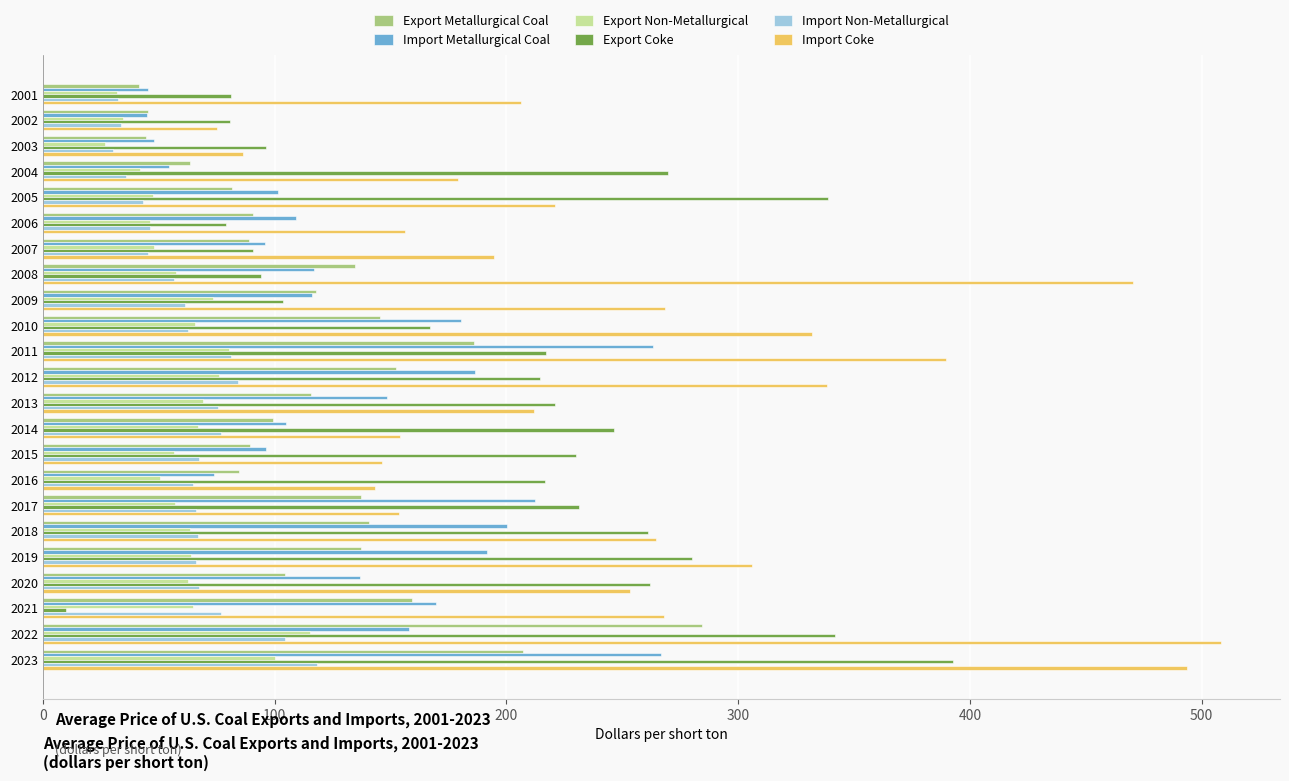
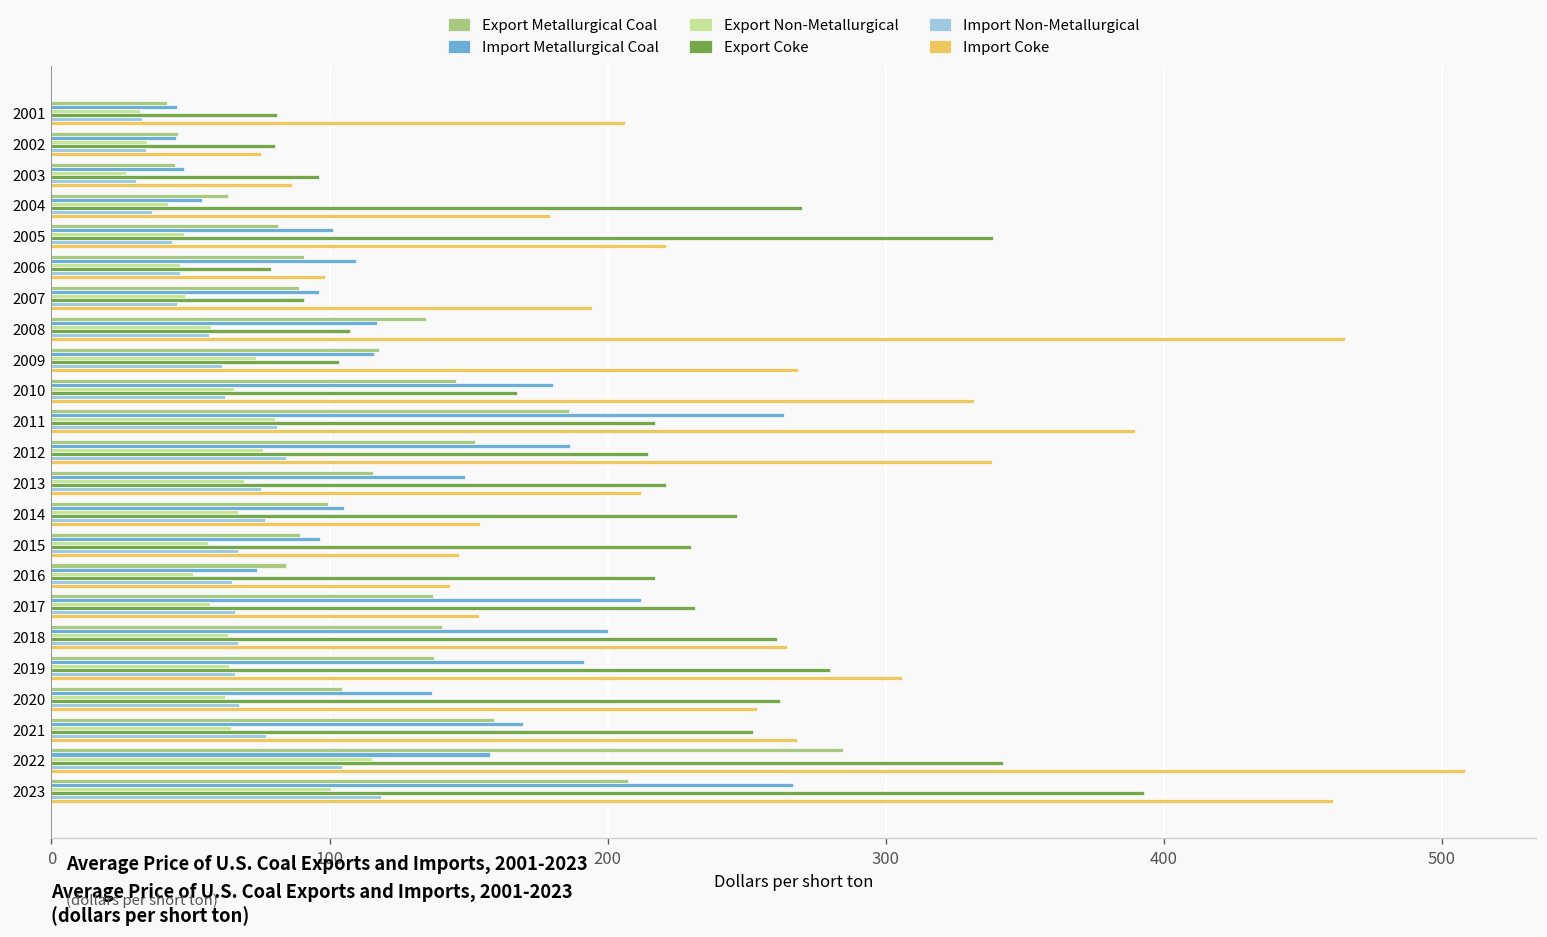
  {
    "Export Coke": {
      "2001": 81,
      "2002": 81,
      "2003": 96,
      "2004": 270,
      "2005": 339,
      "2006": 79,
      "2007": 91,
-     "2008": 94,
+     "2008": 107,
      "2009": 103,
      "2010": 167,
      "2011": 217,
      "2012": 215,
      "2013": 221,
      "2014": 247,
      "2015": 230,
      "2016": 217,
      "2017": 231,
      "2018": 261,
      "2019": 280,
      "2020": 262,
-     "2021": 10,
+     "2021": 252,
      "2022": 342,
      "2023": 393
    },
    "Import Coke": {
      "2001": 206,
      "2002": 75,
      "2003": 87,
      "2004": 179,
      "2005": 221,
-     "2006": 156,
+     "2006": 99,
      "2007": 194,
-     "2008": 470,
+     "2008": 465,
      "2009": 268,
      "2010": 332,
      "2011": 390,
      "2012": 338,
      "2013": 212,
      "2014": 154,
      "2015": 146,
      "2016": 143,
      "2017": 154,
      "2018": 264,
      "2019": 306,
      "2020": 254,
      "2021": 268,
      "2022": 508,
-     "2023": 494
+     "2023": 461
    }
  }
